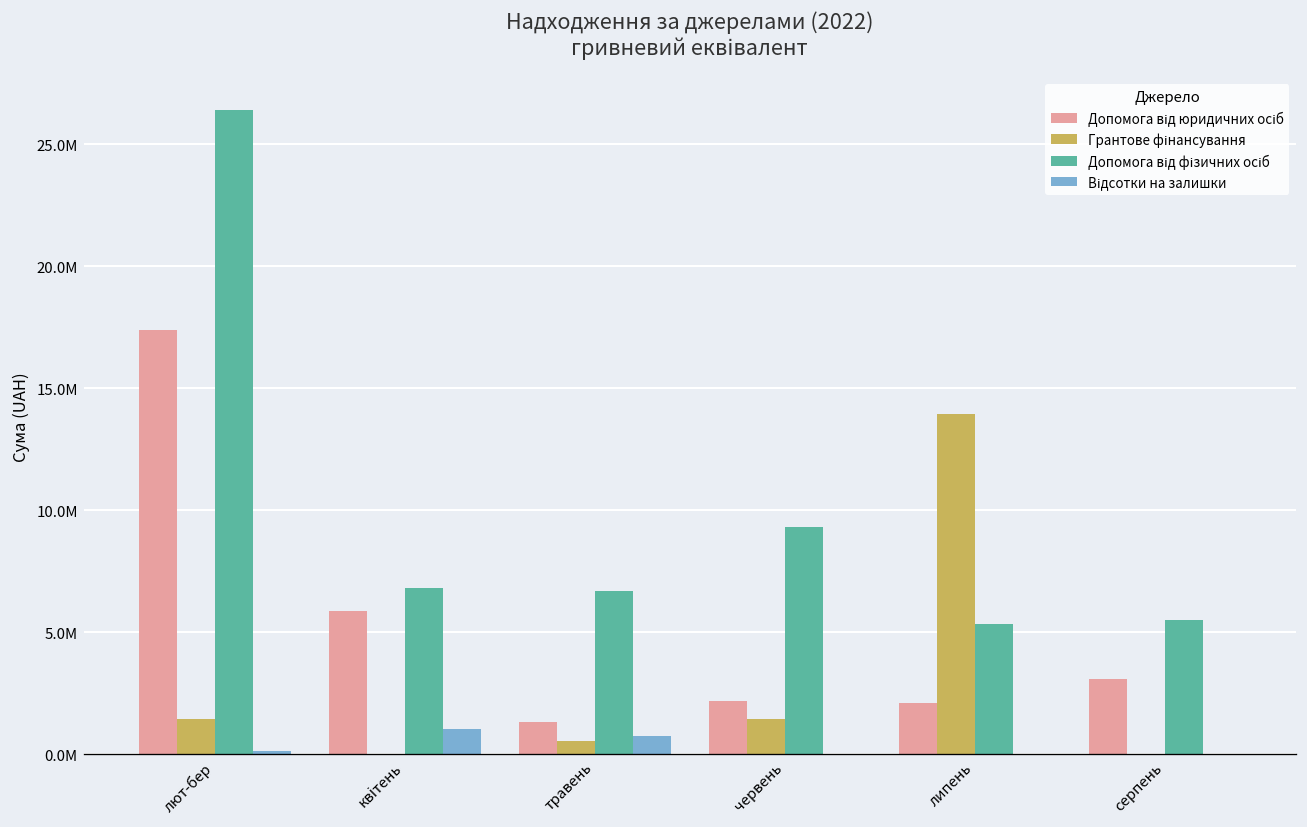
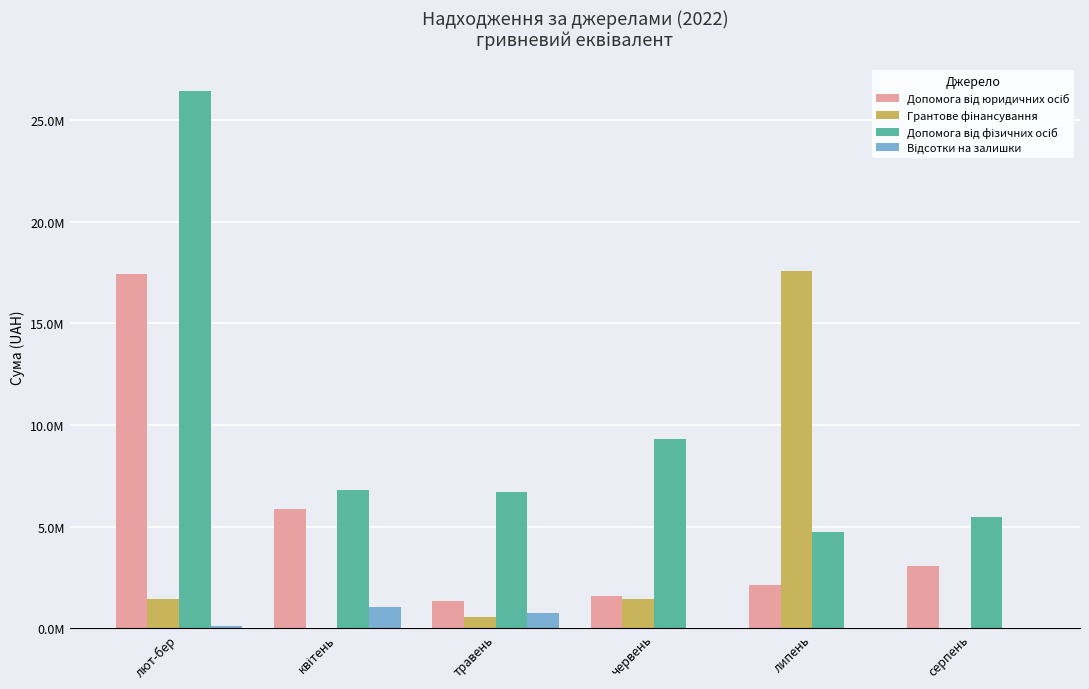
  {
    "Допомога від юридичних осіб": {
      "лют-бер": 17400000,
      "квітень": 5900000,
      "травень": 1300000,
-     "червень": 2200000,
+     "червень": 1600000,
      "липень": 2100000,
      "серпень": 3100000
    },
    "Грантове фінансування": {
      "лют-бер": 1500000,
      "квітень": 0,
      "травень": 600000,
      "червень": 1500000,
-     "липень": 13900000,
+     "липень": 17600000,
      "серпень": 0
    },
    "Допомога від фізичних осіб": {
      "лют-бер": 26400000,
      "квітень": 6800000,
      "травень": 6700000,
      "червень": 9300000,
-     "липень": 5400000,
+     "липень": 4800000,
      "серпень": 5500000
    },
    "Відсотки на залишки": {
      "лют-бер": 100000,
      "квітень": 1000000,
      "травень": 800000
    }
  }
